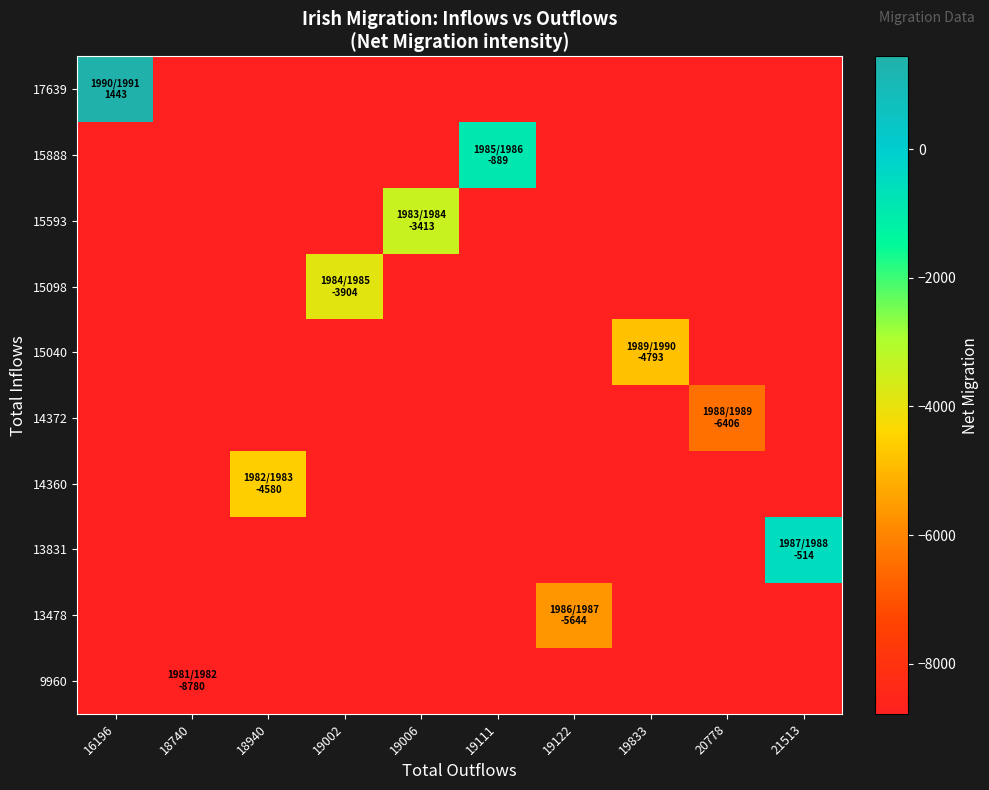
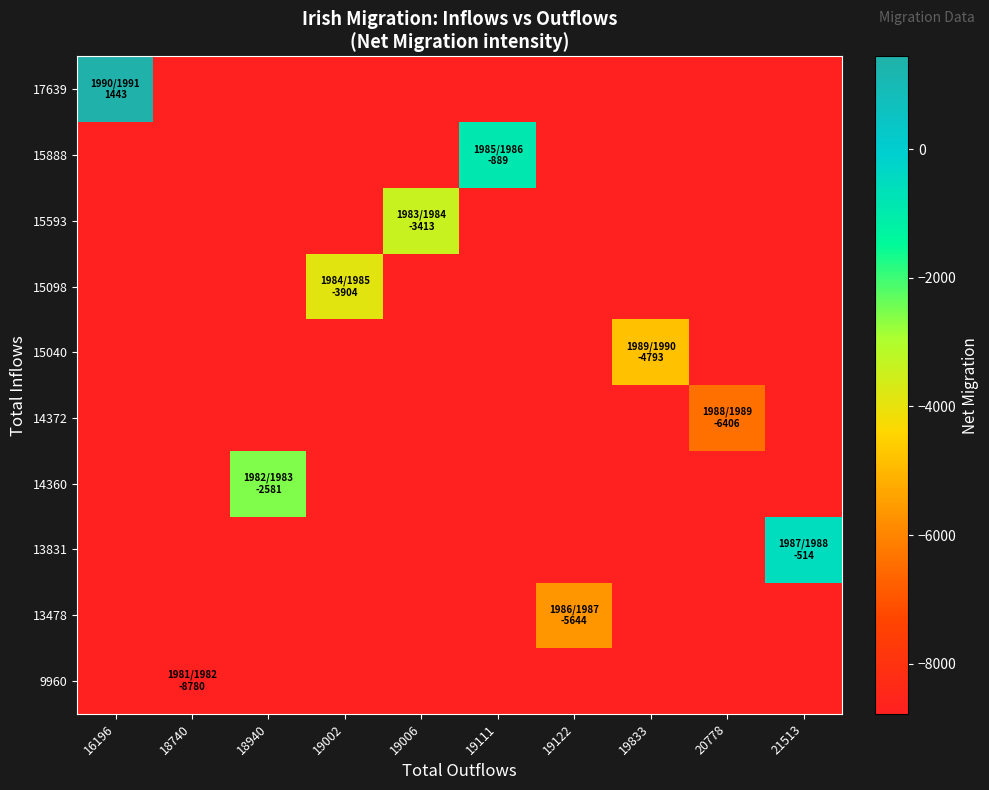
  {
    "14360": {
-     "18940": -4580
+     "18940": -2581
    }
  }
